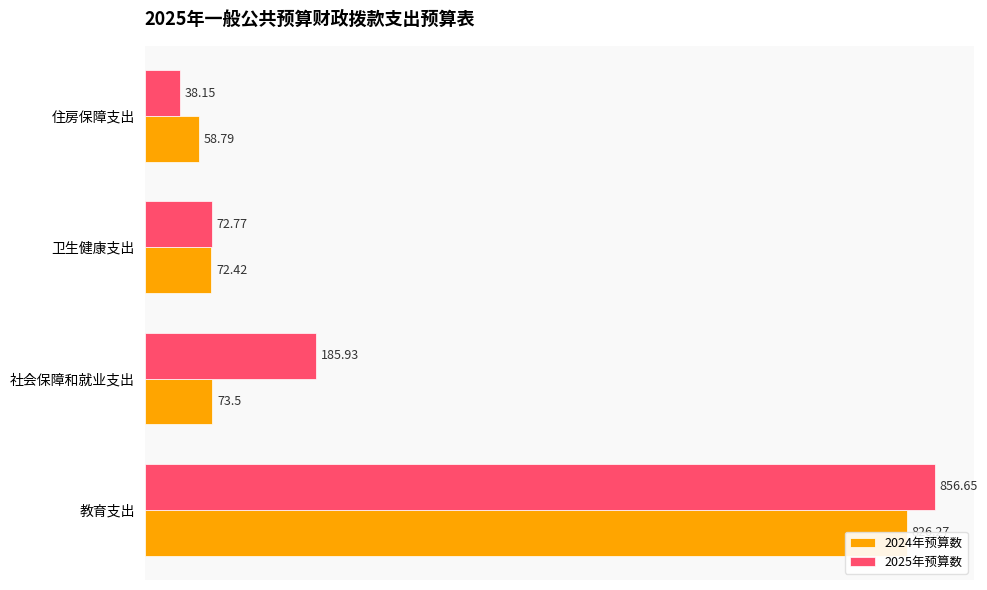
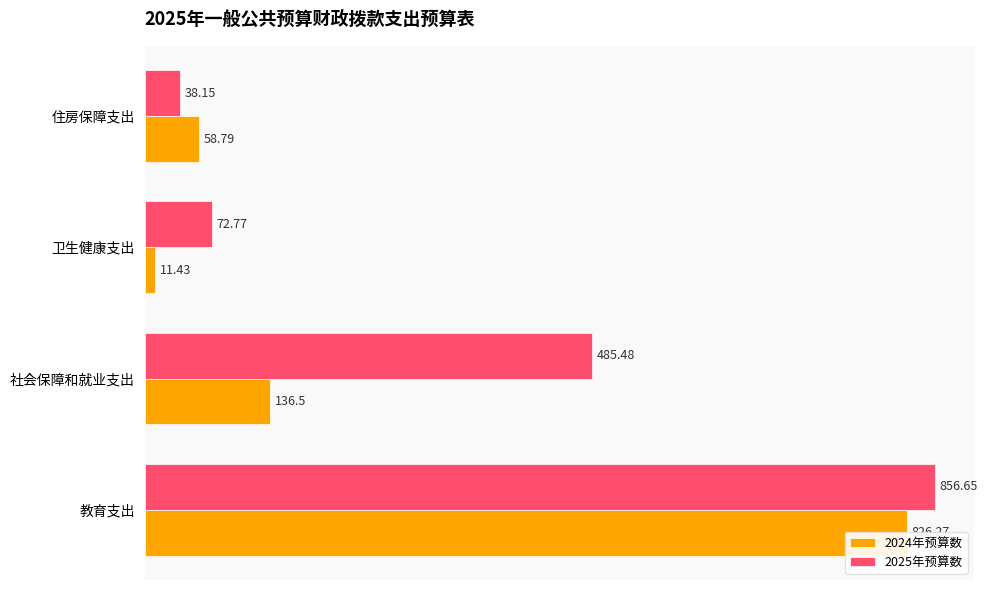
  {
    "2024年预算数": {
      "住房保障支出": 58.79,
-     "卫生健康支出": 72.42,
-     "社会保障和就业支出": 73.5
+     "卫生健康支出": 11.43,
+     "社会保障和就业支出": 136.5
    },
    "2025年预算数": {
      "住房保障支出": 38.15,
      "卫生健康支出": 72.77,
-     "社会保障和就业支出": 185.93,
+     "社会保障和就业支出": 485.48,
      "教育支出": 856.65
    }
  }
